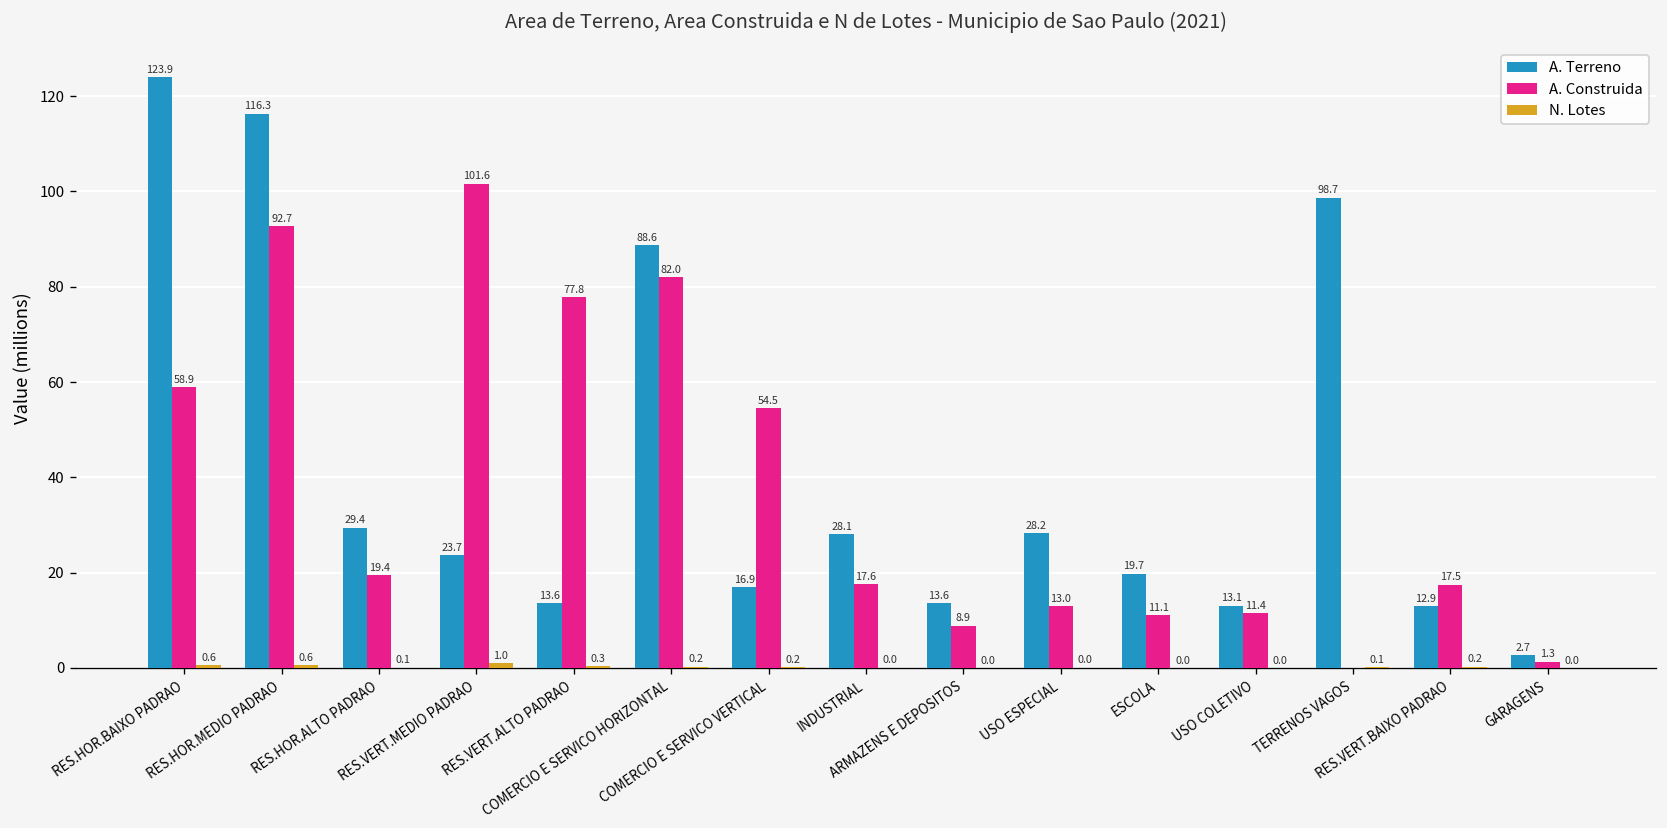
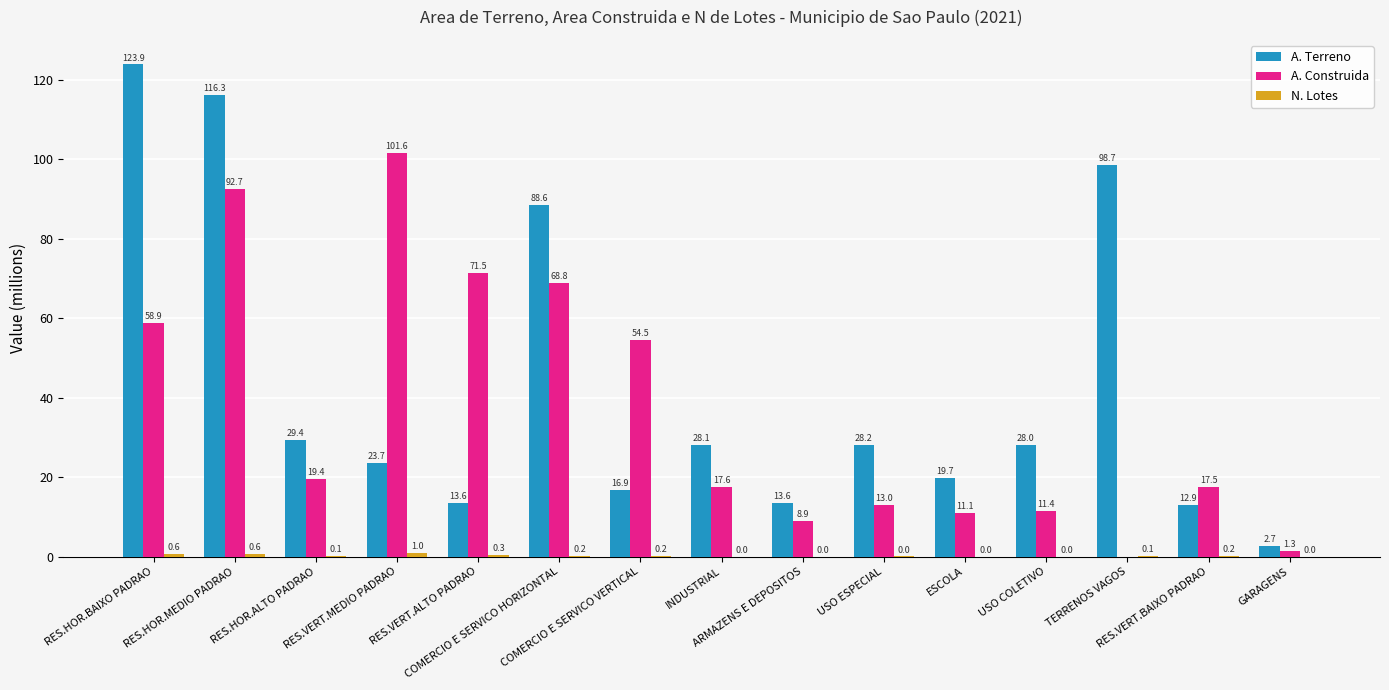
  {
    "A. Terreno": {
      "RES.HOR.BAIXO PADRAO": 123.9,
      "RES.HOR.MEDIO PADRAO": 116.3,
      "RES.HOR.ALTO PADRAO": 29.4,
      "RES.VERT.MEDIO PADRAO": 23.7,
      "RES.VERT.ALTO PADRAO": 13.6,
      "COMERCIO E SERVICO HORIZONTAL": 88.6,
      "COMERCIO E SERVICO VERTICAL": 16.9,
      "INDUSTRIAL": 28.1,
      "ARMAZENS E DEPOSITOS": 13.6,
      "USO ESPECIAL": 28.2,
      "ESCOLA": 19.7,
-     "USO COLETIVO": 13.1,
+     "USO COLETIVO": 28.0,
      "TERRENOS VAGOS": 98.7,
      "RES.VERT.BAIXO PADRAO": 12.9,
      "GARAGENS": 2.7
    },
    "A. Construida": {
      "RES.HOR.BAIXO PADRAO": 58.9,
      "RES.HOR.MEDIO PADRAO": 92.7,
      "RES.HOR.ALTO PADRAO": 19.4,
      "RES.VERT.MEDIO PADRAO": 101.6,
-     "RES.VERT.ALTO PADRAO": 77.8,
-     "COMERCIO E SERVICO HORIZONTAL": 82.0,
+     "RES.VERT.ALTO PADRAO": 71.5,
+     "COMERCIO E SERVICO HORIZONTAL": 68.8,
      "COMERCIO E SERVICO VERTICAL": 54.5,
      "INDUSTRIAL": 17.6,
      "ARMAZENS E DEPOSITOS": 8.9,
      "USO ESPECIAL": 13.0,
      "ESCOLA": 11.1,
      "USO COLETIVO": 11.4,
      "RES.VERT.BAIXO PADRAO": 17.5,
      "GARAGENS": 1.3
    },
    "N. Lotes": {
      "RES.HOR.BAIXO PADRAO": 0.6,
      "RES.HOR.MEDIO PADRAO": 0.6,
      "RES.HOR.ALTO PADRAO": 0.1,
      "RES.VERT.MEDIO PADRAO": 1.0,
      "RES.VERT.ALTO PADRAO": 0.3,
      "COMERCIO E SERVICO HORIZONTAL": 0.2,
      "COMERCIO E SERVICO VERTICAL": 0.2,
      "INDUSTRIAL": 0.0,
      "ARMAZENS E DEPOSITOS": 0.0,
      "USO ESPECIAL": 0.0,
      "ESCOLA": 0.0,
      "USO COLETIVO": 0.0,
      "TERRENOS VAGOS": 0.1,
      "RES.VERT.BAIXO PADRAO": 0.2,
      "GARAGENS": 0.0
    }
  }
